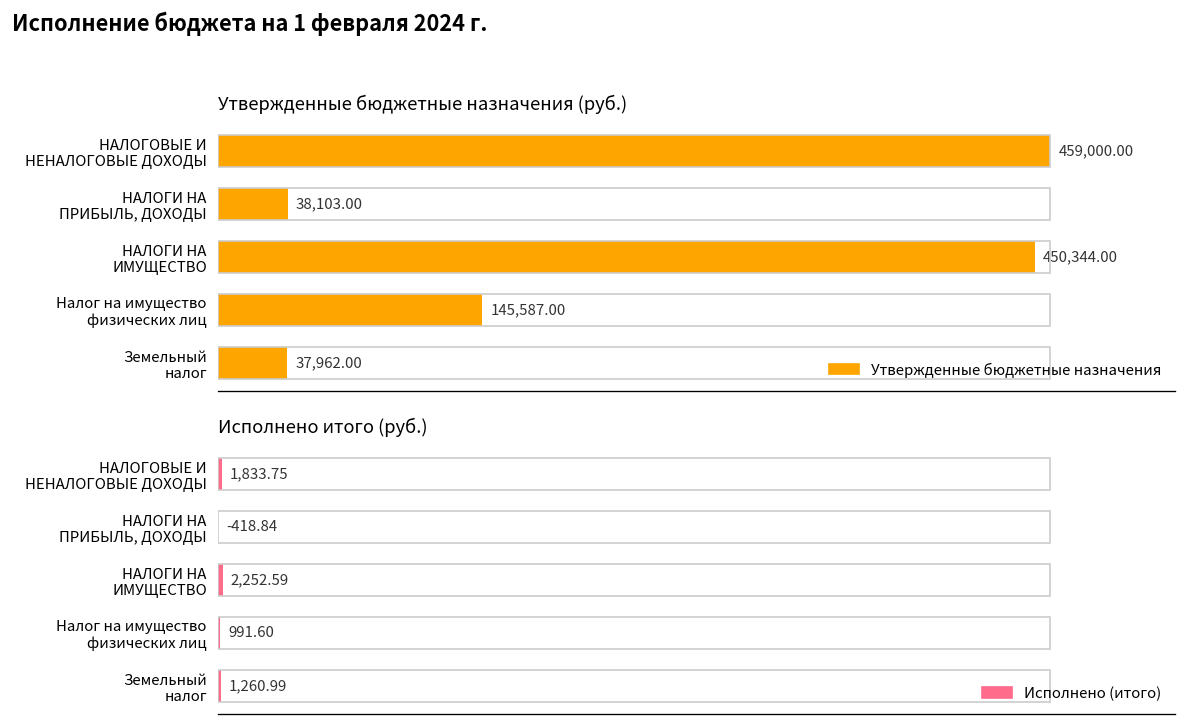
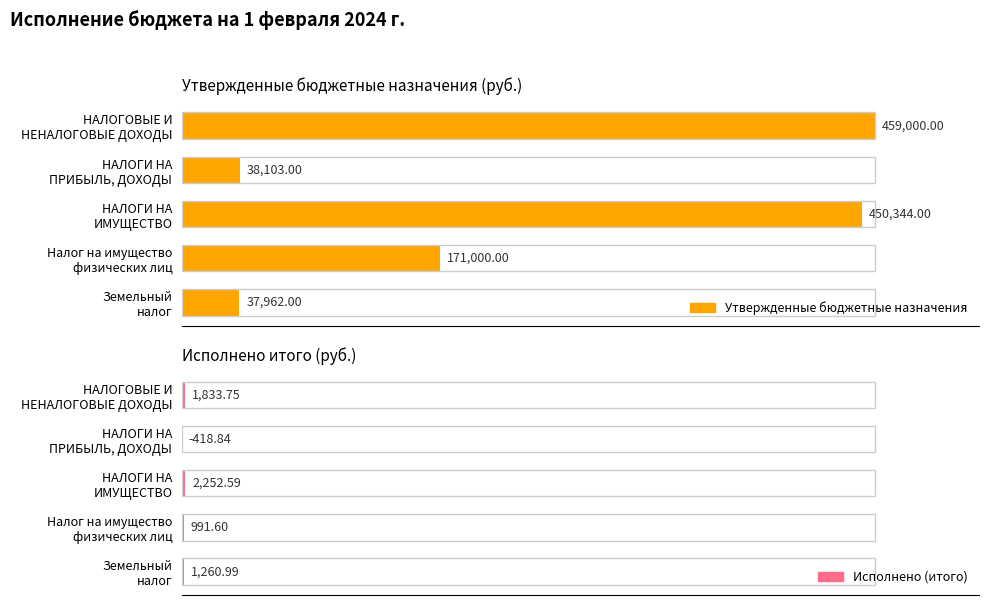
  {
    "Утвержденные бюджетные назначения (руб.)": {
      "НАЛОГОВЫЕ И НЕНАЛОГОВЫЕ ДОХОДЫ": "459,000.00",
      "НАЛОГИ НА ПРИБЫЛЬ, ДОХОДЫ": "38,103.00",
      "НАЛОГИ НА ИМУЩЕСТВО": "450,344.00",
-     "Налог на имущество физических лиц": "145,587.00",
+     "Налог на имущество физических лиц": "171,000.00",
      "Земельный налог": "37,962.00"
    },
    "Исполнено итого (руб.)": {
      "НАЛОГОВЫЕ И НЕНАЛОГОВЫЕ ДОХОДЫ": "1,833.75",
      "НАЛОГИ НА ПРИБЫЛЬ, ДОХОДЫ": "-418.84",
      "НАЛОГИ НА ИМУЩЕСТВО": "2,252.59",
      "Налог на имущество физических лиц": "991.60",
      "Земельный налог": "1,260.99"
    }
  }
